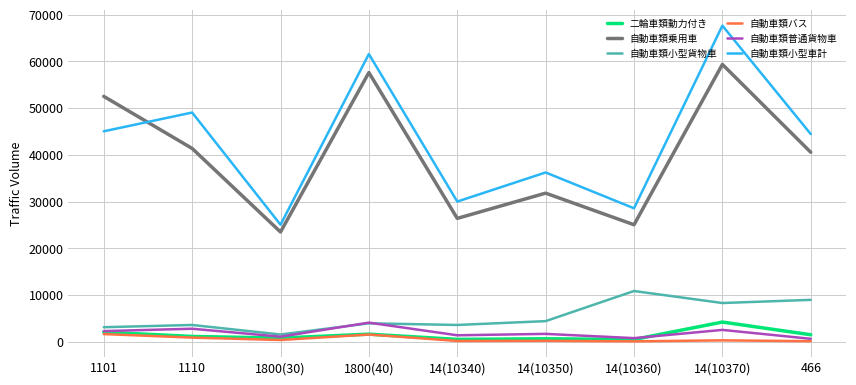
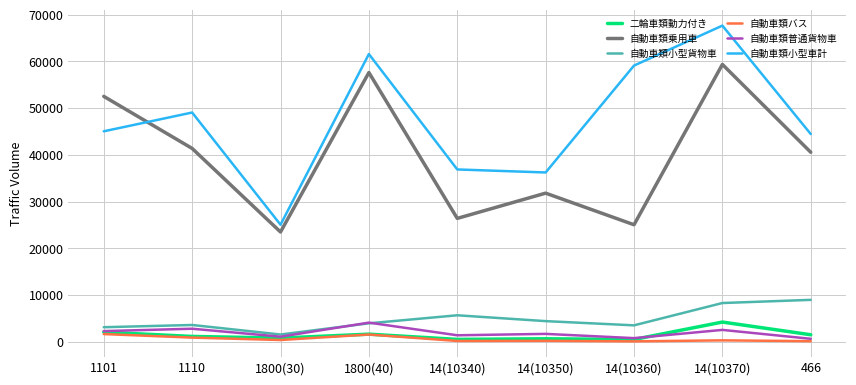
  {
    "二輪車類動力付き": {
      "14(10370)": 4000,
      "466": 2000
    },
    "自動車類乗用車": {
      "1101": 53000,
      "1110": 41000,
      "1800(30)": 23000,
      "1800(40)": 58000,
      "14(10340)": 26000,
      "14(10350)": 32000,
      "14(10360)": 25000,
      "14(10370)": 59000,
      "466": 41000
    },
    "自動車類小型貨物車": {
      "1101": 3000,
      "1110": 4000,
-     "14(10340)": 4000,
+     "14(10340)": 6000,
      "14(10350)": 4000,
-     "14(10360)": 11000,
+     "14(10360)": 4000,
      "14(10370)": 8000,
      "466": 9000
    },
    "自動車類バス": {
      "14(10370)": 0
    },
    "自動車類普通貨物車": {
      "1110": 3000,
      "14(10340)": 1000,
      "14(10350)": 2000,
      "14(10370)": 3000
    },
    "自動車類小型車計": {
      "1101": 45000,
      "1110": 49000,
      "1800(30)": 25000,
      "1800(40)": 62000,
-     "14(10340)": 30000,
+     "14(10340)": 37000,
      "14(10350)": 36000,
-     "14(10360)": 29000,
+     "14(10360)": 59000,
      "14(10370)": 68000,
      "466": 44000
    }
  }
